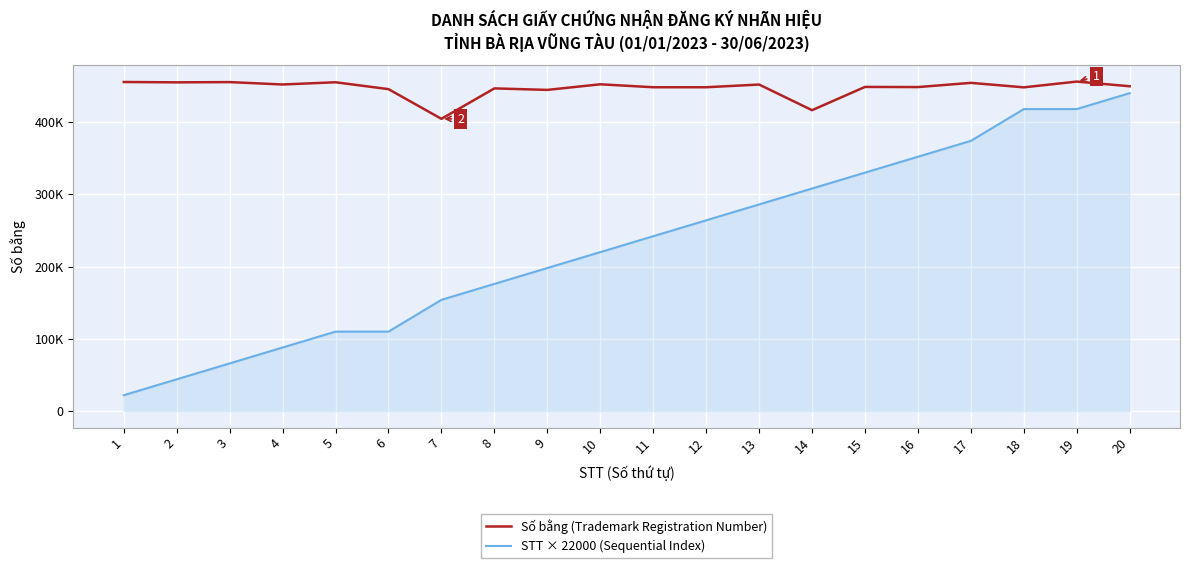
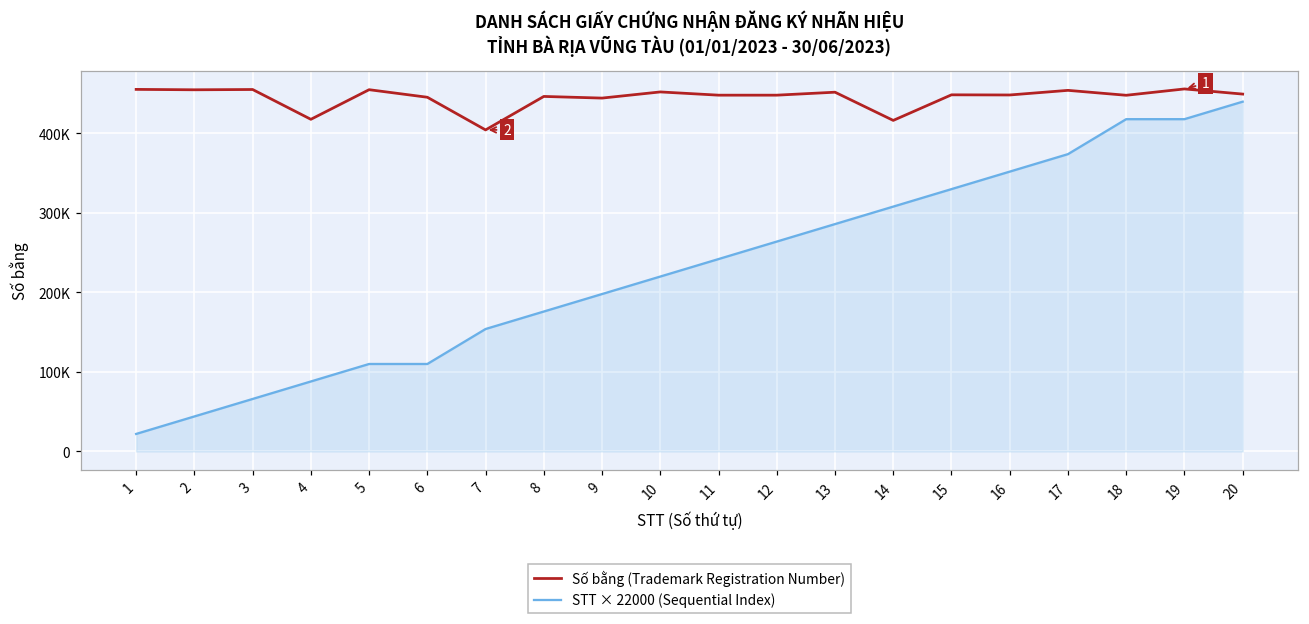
  {
    "Số bằng (Trademark Registration Number)": {
      "1": 460000,
      "2": 450000,
      "3": 460000,
-     "4": 450000,
+     "4": 420000,
      "5": 460000,
      "6": 450000,
      "8": 450000,
      "9": 440000,
      "10": 450000,
      "11": 450000,
      "12": 450000,
      "13": 450000,
      "14": 420000,
      "15": 450000,
      "16": 450000,
      "17": 450000,
      "18": 450000,
      "20": 450000
    },
    "STT × 22000 (Sequential Index)": {
      "1": 20000,
      "2": 40000,
      "3": 70000,
      "4": 90000,
      "5": 110000,
      "6": 110000,
      "7": 150000,
      "8": 180000,
      "9": 200000,
      "10": 220000,
      "11": 240000,
      "12": 260000,
      "13": 290000,
      "14": 310000,
      "15": 330000,
      "16": 350000,
      "17": 370000,
      "18": 420000,
      "19": 420000,
      "20": 440000
    }
  }
